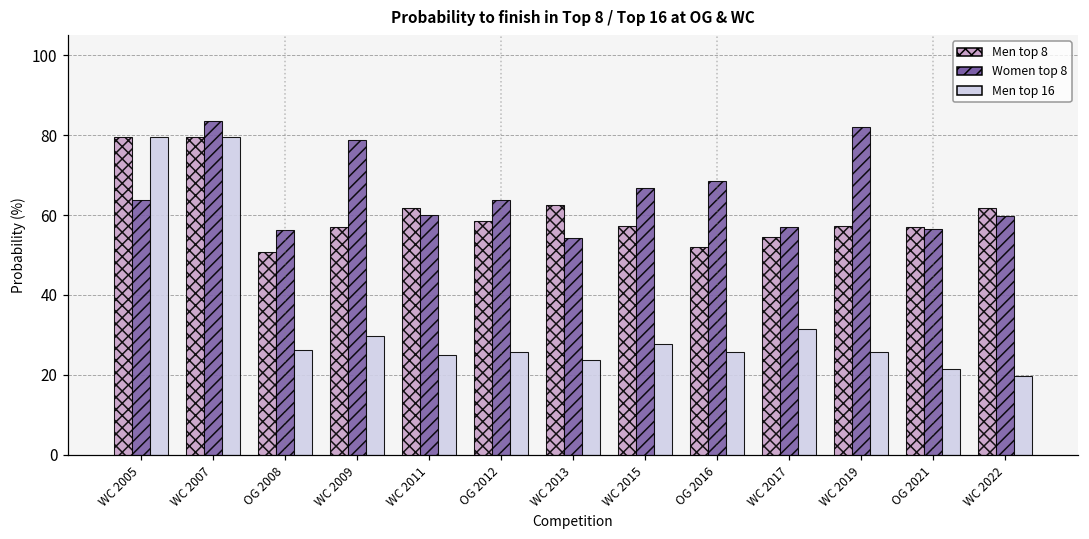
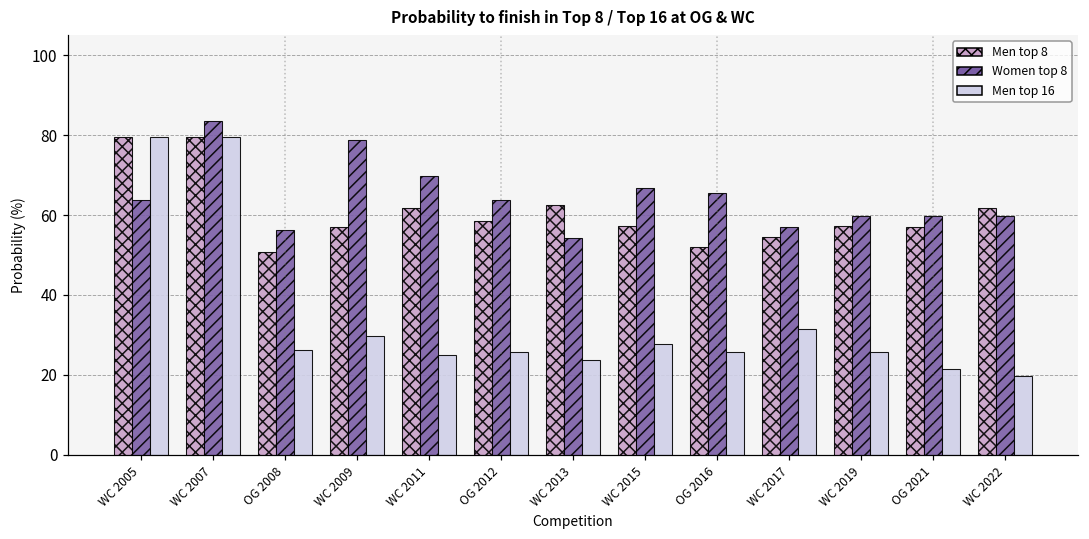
  {
    "Women top 8": {
      "WC 2005": 64,
      "WC 2007": 84,
      "OG 2008": 56,
      "WC 2009": 79,
-     "WC 2011": 60,
+     "WC 2011": 70,
      "OG 2012": 64,
      "WC 2013": 54,
      "WC 2015": 67,
-     "OG 2016": 68,
+     "OG 2016": 66,
      "WC 2017": 57,
-     "WC 2019": 82,
-     "OG 2021": 57,
+     "WC 2019": 60,
+     "OG 2021": 60,
      "WC 2022": 60
    }
  }
